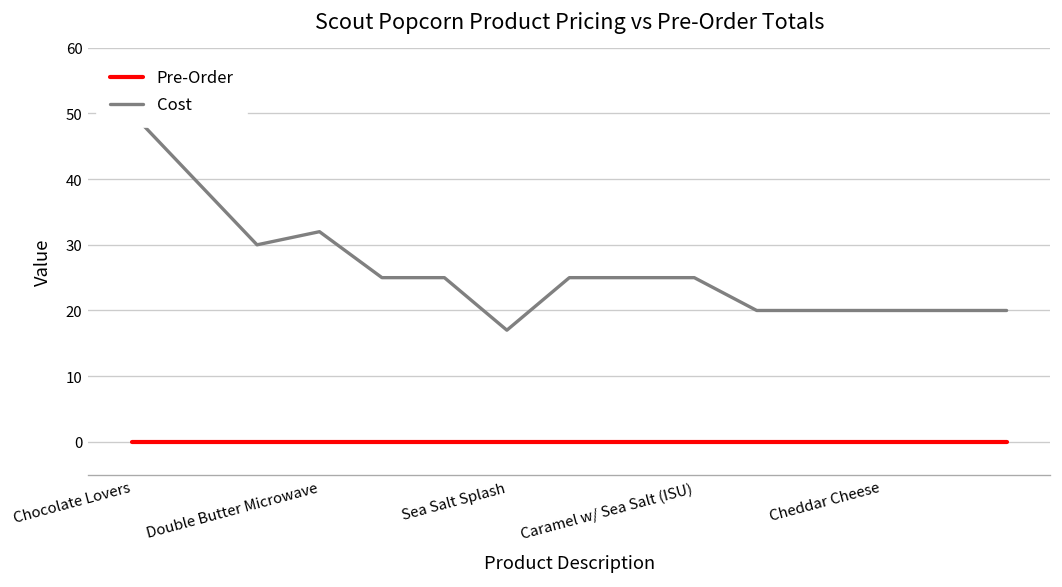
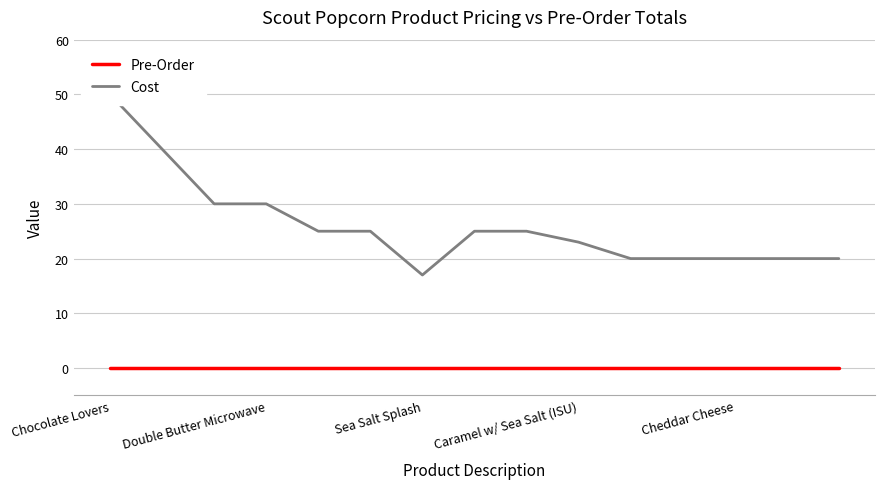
  {
    "Pre-Order": {
      "Chocolate Lovers": 0,
      "Double Butter Microwave": 0,
      "Sea Salt Splash": 0,
      "Caramel w/ Sea Salt (ISU)": 0,
      "Cheddar Cheese": 0
    },
    "Cost": {
-     "Double Butter Microwave": 32,
+     "Double Butter Microwave": 30,
      "Sea Salt Splash": 17,
-     "Caramel w/ Sea Salt (ISU)": 25,
+     "Caramel w/ Sea Salt (ISU)": 23,
      "Cheddar Cheese": 20
    }
  }
